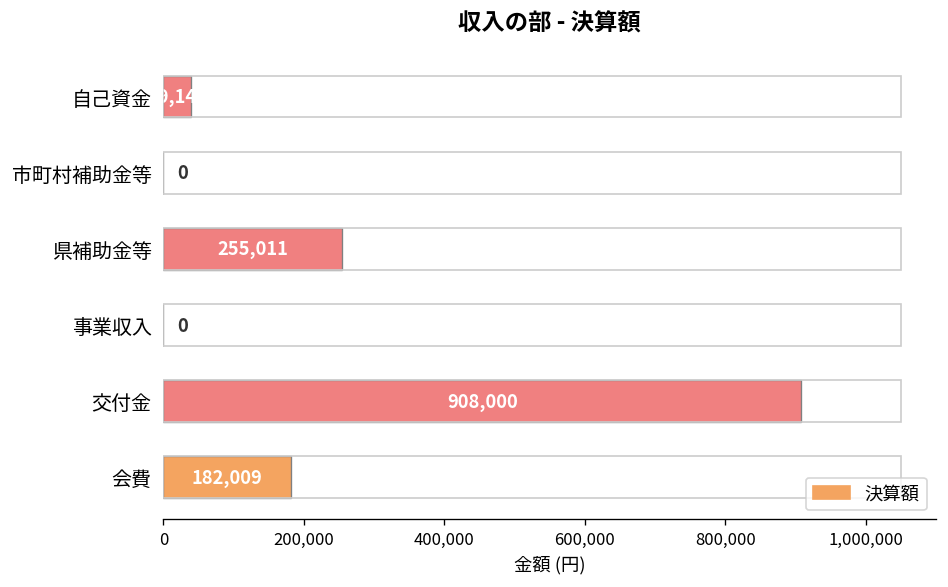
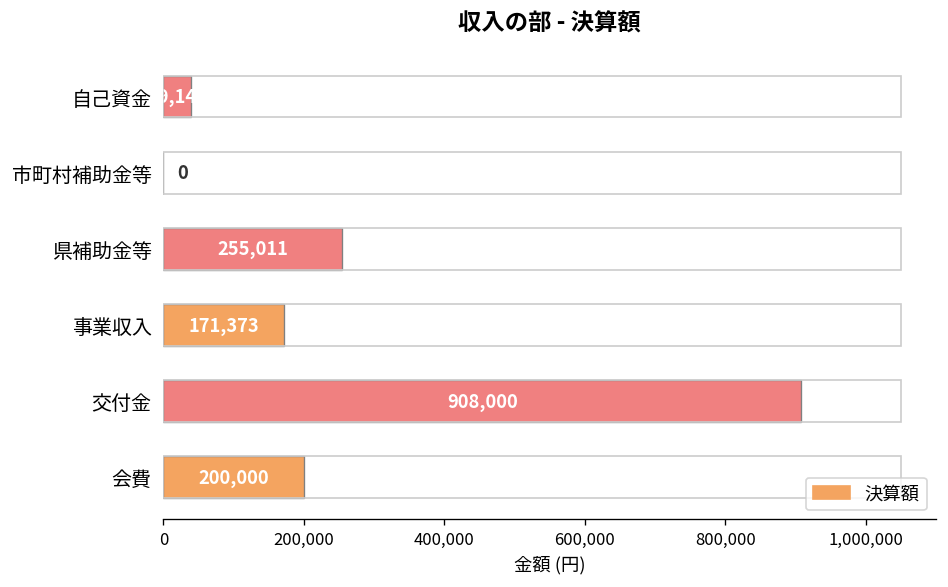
  {
    "市町村補助金等": "0",
    "県補助金等": "255,011",
-   "事業収入": "0",
+   "事業収入": "171,373",
    "交付金": "908,000",
-   "会費": "182,009"
+   "会費": "200,000"
  }
